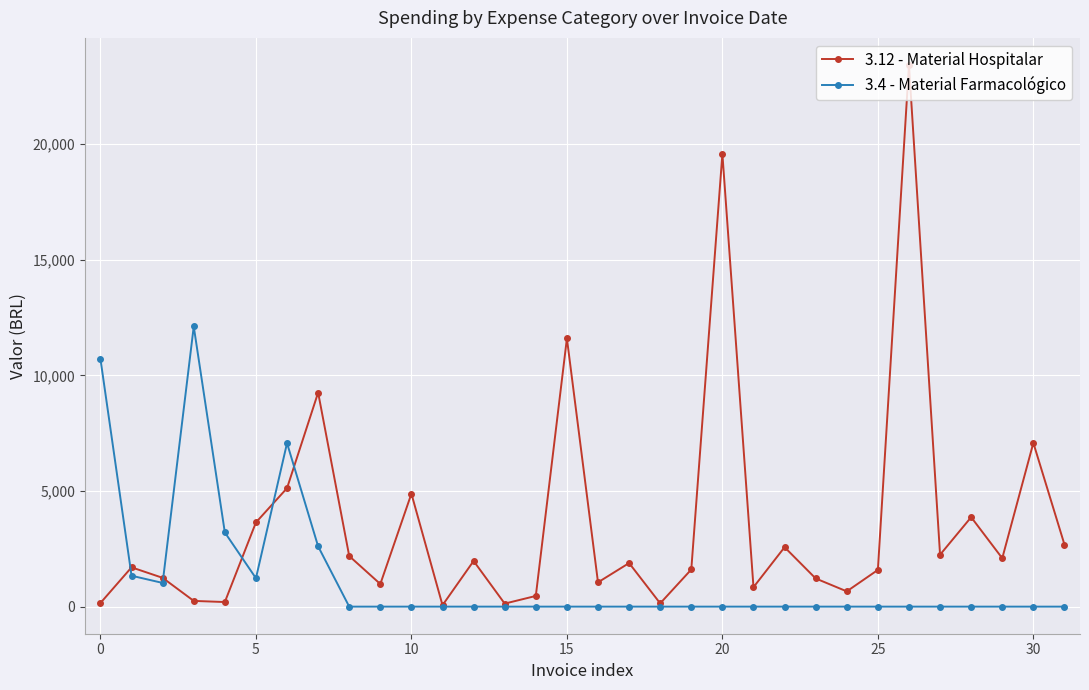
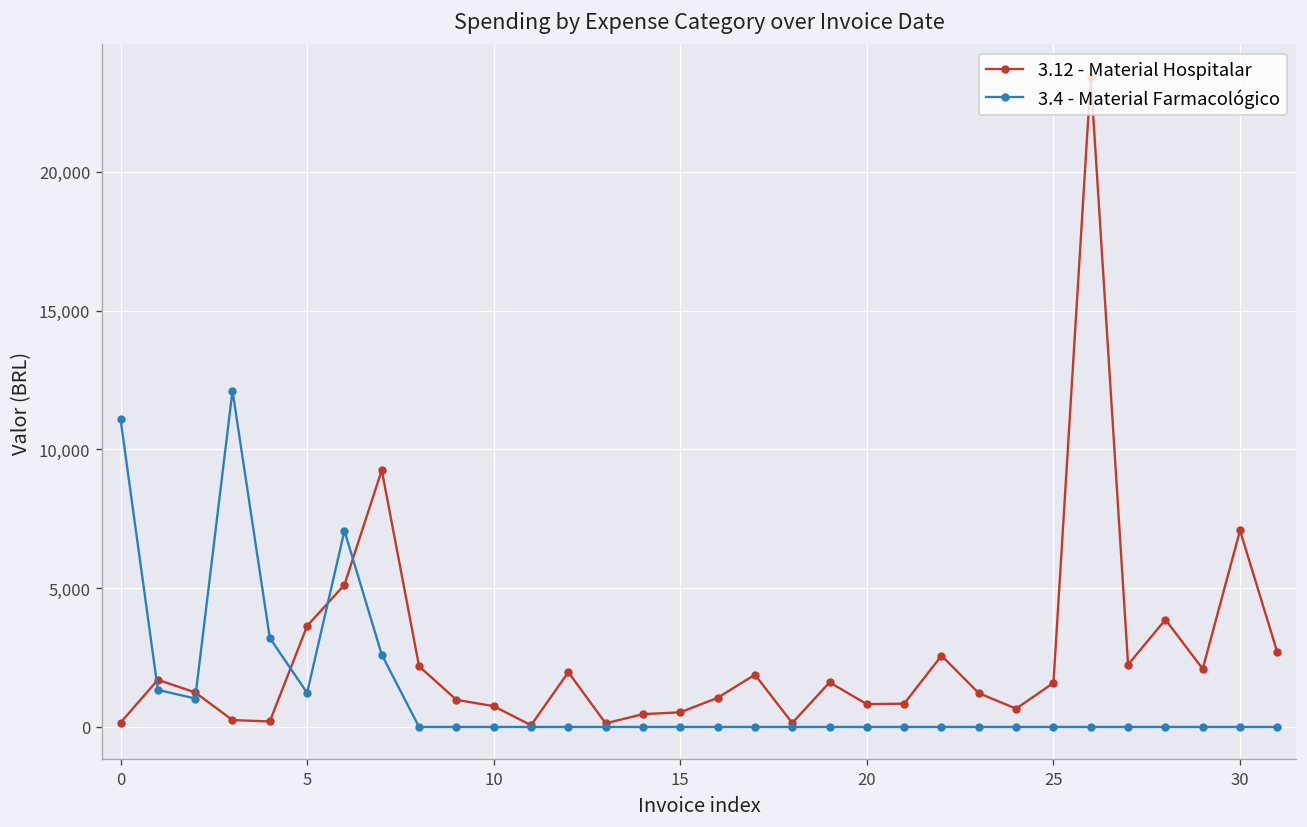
  {
    "3.12 - Material Hospitalar": {
      "0": "200",
      "5": "3,600",
-     "10": "4,900",
-     "15": "11,600",
-     "20": "19,600",
+     "10": "800",
+     "15": "500",
+     "20": "800",
      "25": "1,600",
      "30": "7,100"
    },
    "3.4 - Material Farmacológico": {
-     "0": "10,700",
+     "0": "11,100",
      "5": "1,200",
      "10": "0",
      "15": "0",
      "20": "0",
      "25": "0",
      "30": "0"
    }
  }
